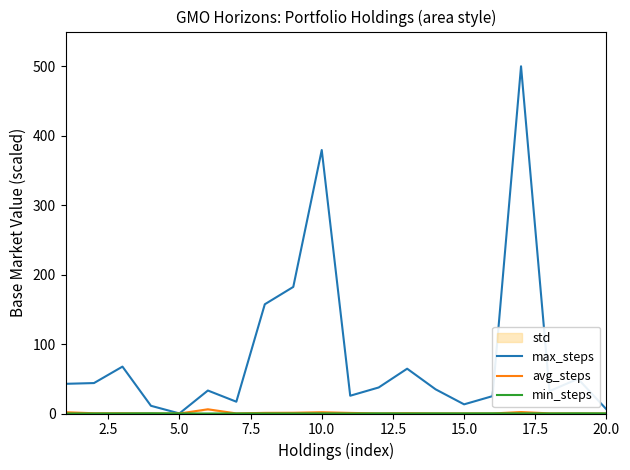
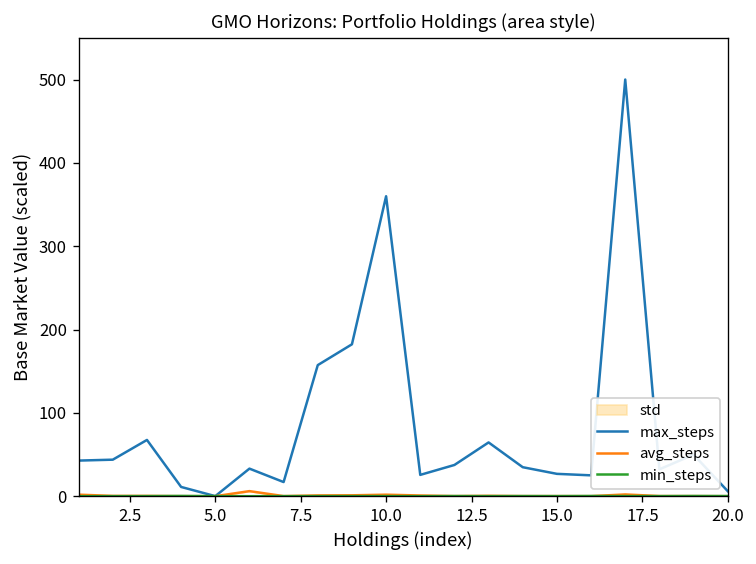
  {
    "max_steps": {
-     "10.0": 380,
-     "15.0": 10,
+     "10.0": 360,
+     "15.0": 30,
      "20.0": 10
    }
  }
